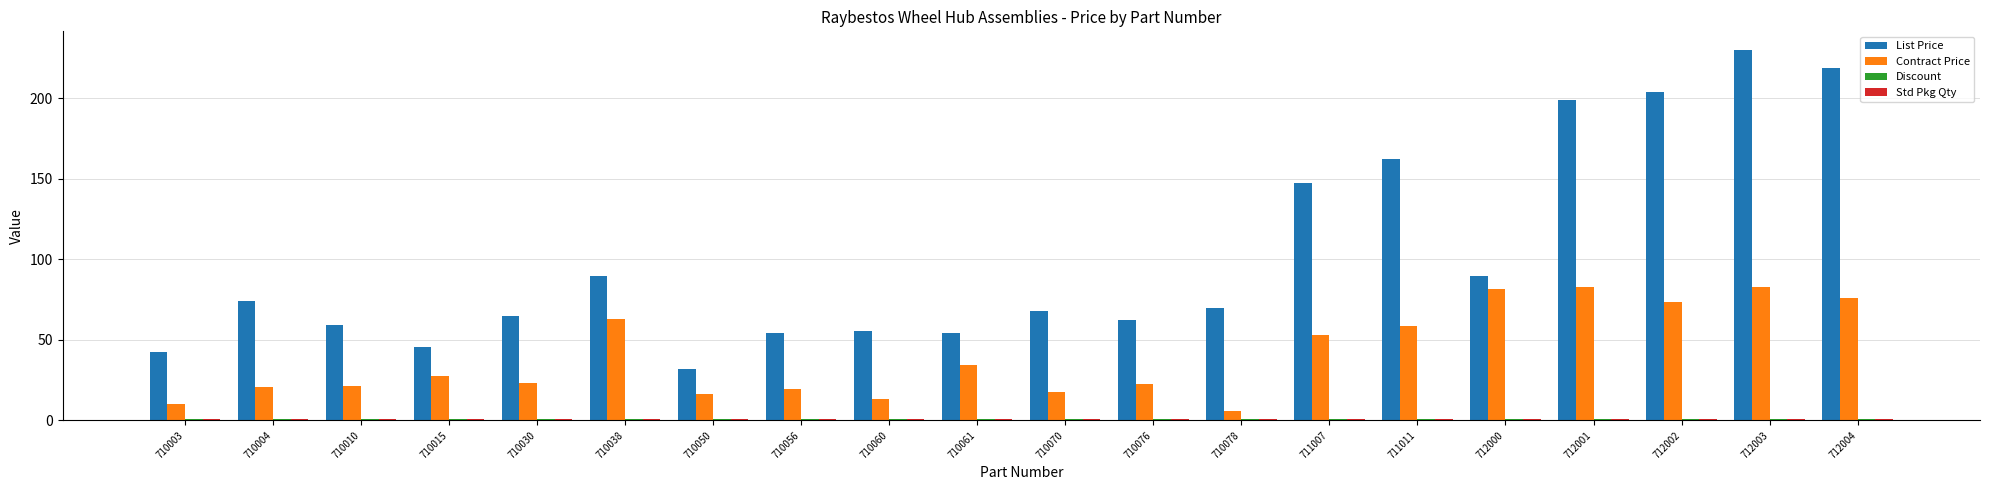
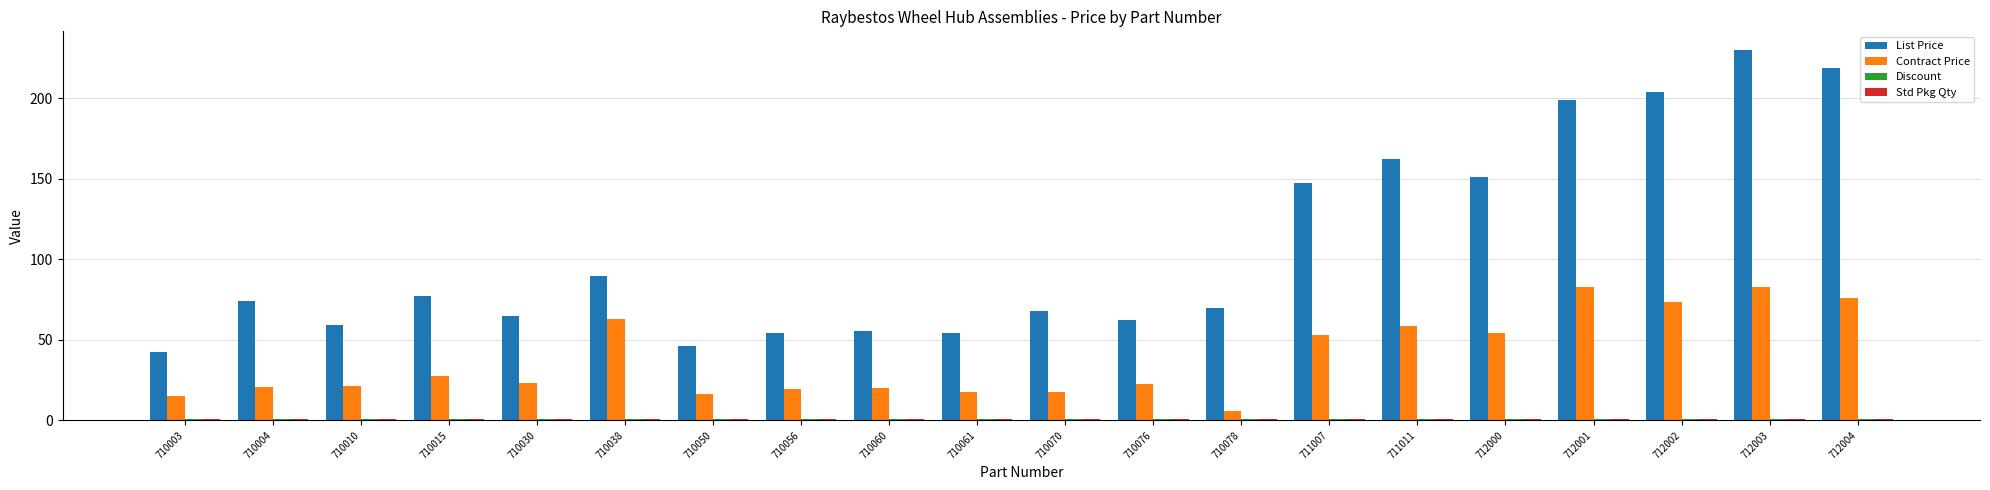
  {
    "List Price": {
      "710003": 43,
      "710004": 74,
      "710010": 59,
-     "710015": 46,
+     "710015": 77,
      "710030": 65,
      "710038": 90,
-     "710050": 32,
+     "710050": 46,
      "710056": 54,
      "710060": 56,
      "710061": 54,
      "710070": 68,
      "710076": 62,
      "710078": 70,
      "711007": 147,
      "711011": 162,
-     "712000": 89,
+     "712000": 151,
      "712001": 199,
      "712002": 204,
      "712003": 230,
      "712004": 219
    },
    "Contract Price": {
-     "710003": 10,
+     "710003": 15,
      "710004": 20,
      "710010": 21,
      "710015": 28,
      "710030": 23,
      "710038": 63,
      "710050": 17,
      "710056": 20,
-     "710060": 13,
-     "710061": 35,
+     "710060": 20,
+     "710061": 18,
      "710070": 17,
      "710076": 22,
      "710078": 6,
      "711007": 53,
      "711011": 58,
-     "712000": 81,
+     "712000": 54,
      "712001": 83,
      "712002": 73,
      "712003": 83,
      "712004": 76
    }
  }
